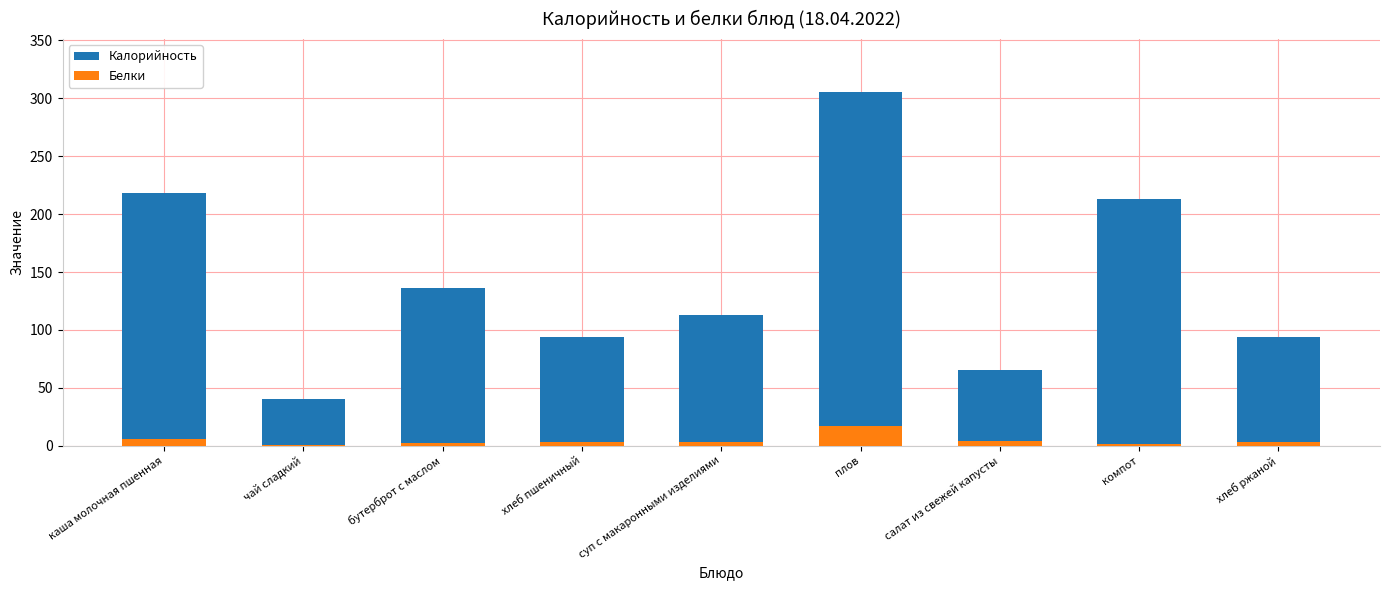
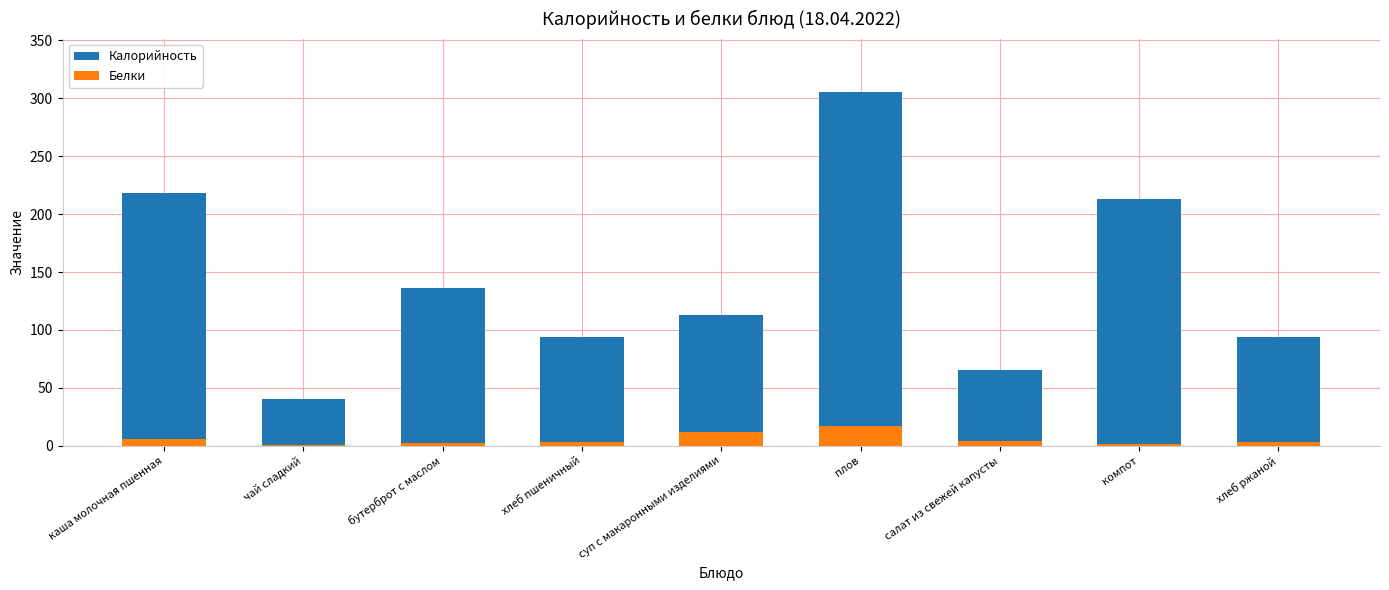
  {
    "Калорийность": {
      "каша молочная пшенная": 218,
      "чай сладкий": 40,
      "бутерброт с маслом": 136,
      "хлеб пшеничный": 94,
      "суп с макаронными изделиями": 113,
      "плов": 305,
      "салат из свежей капусты": 66,
      "компот": 213,
      "хлеб ржаной": 94
    },
    "Белки": {
-     "суп с макаронными изделиями": 3
+     "суп с макаронными изделиями": 12
    }
  }
